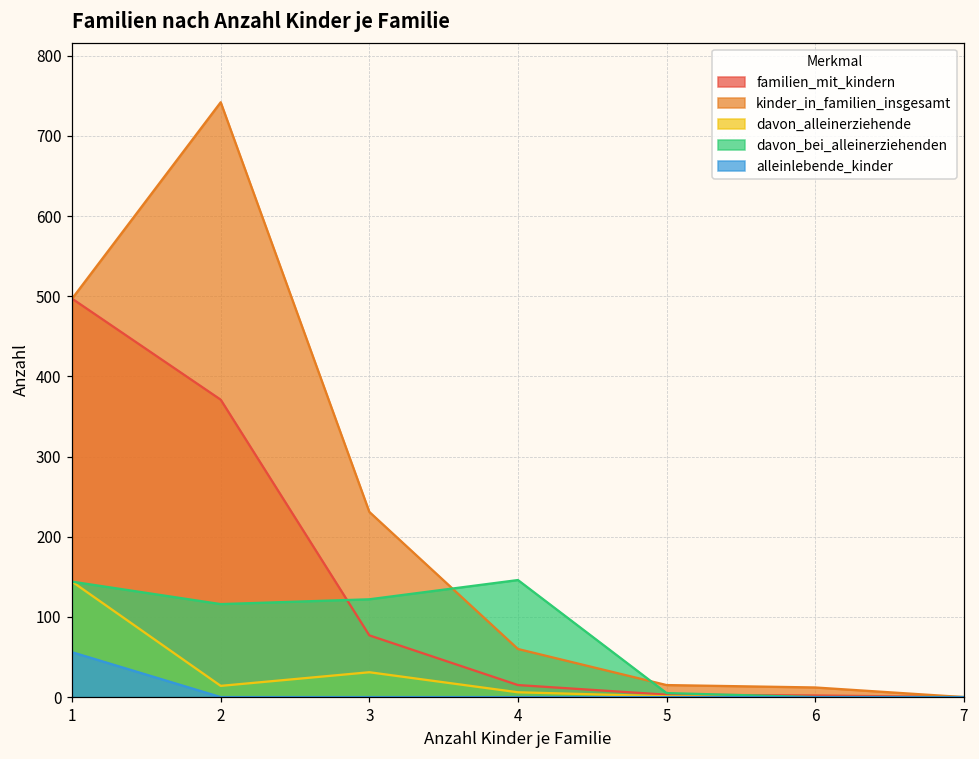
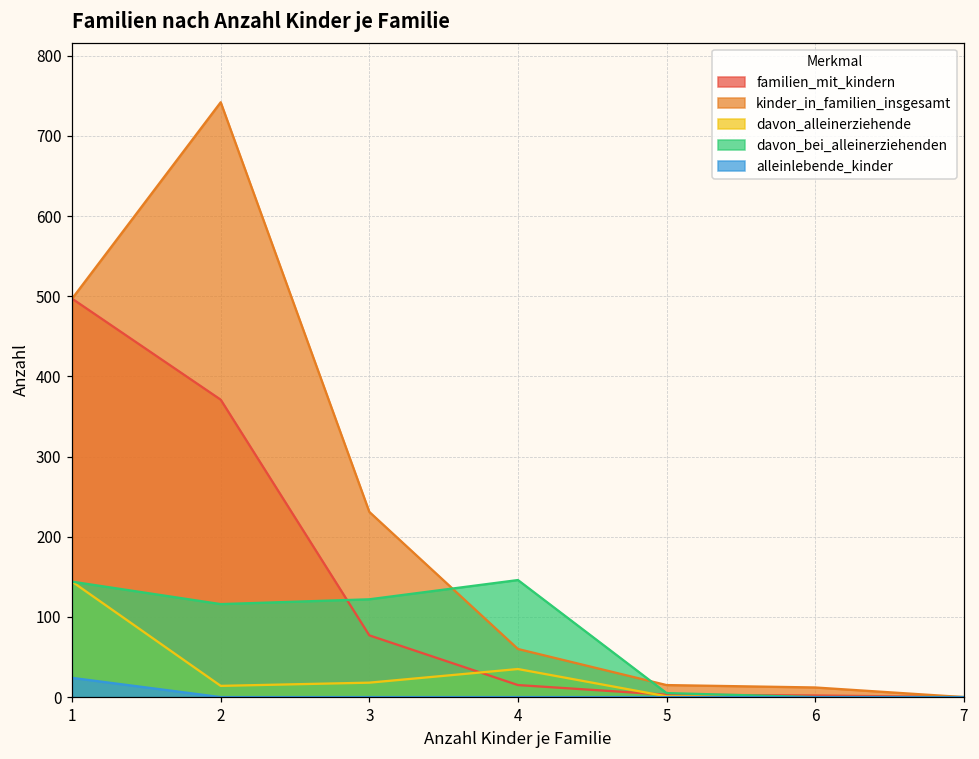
  {
    "davon_alleinerziehende": {
      "2": 10,
-     "3": 30,
-     "4": 10
+     "3": 20,
+     "4": 40
    },
    "davon_bei_alleinerziehenden": {
      "2": 120,
      "3": 120,
      "4": 150
    },
    "alleinlebende_kinder": {
-     "1": 60,
+     "1": 20,
      "2": 0,
      "3": 0,
      "4": 0
    }
  }
